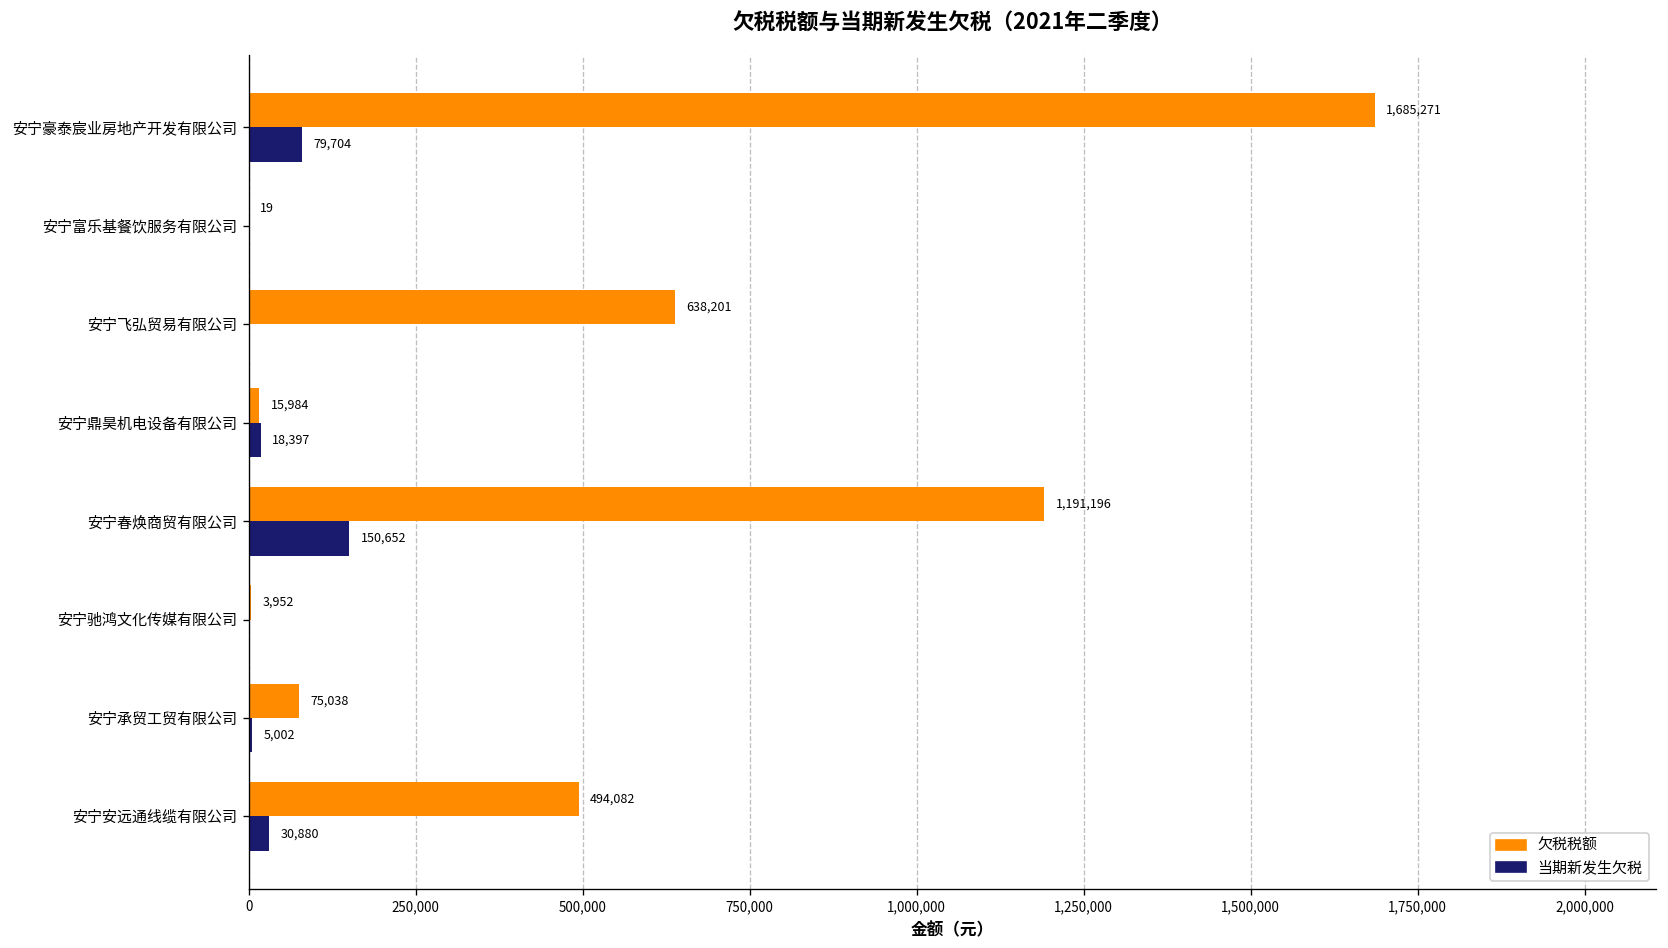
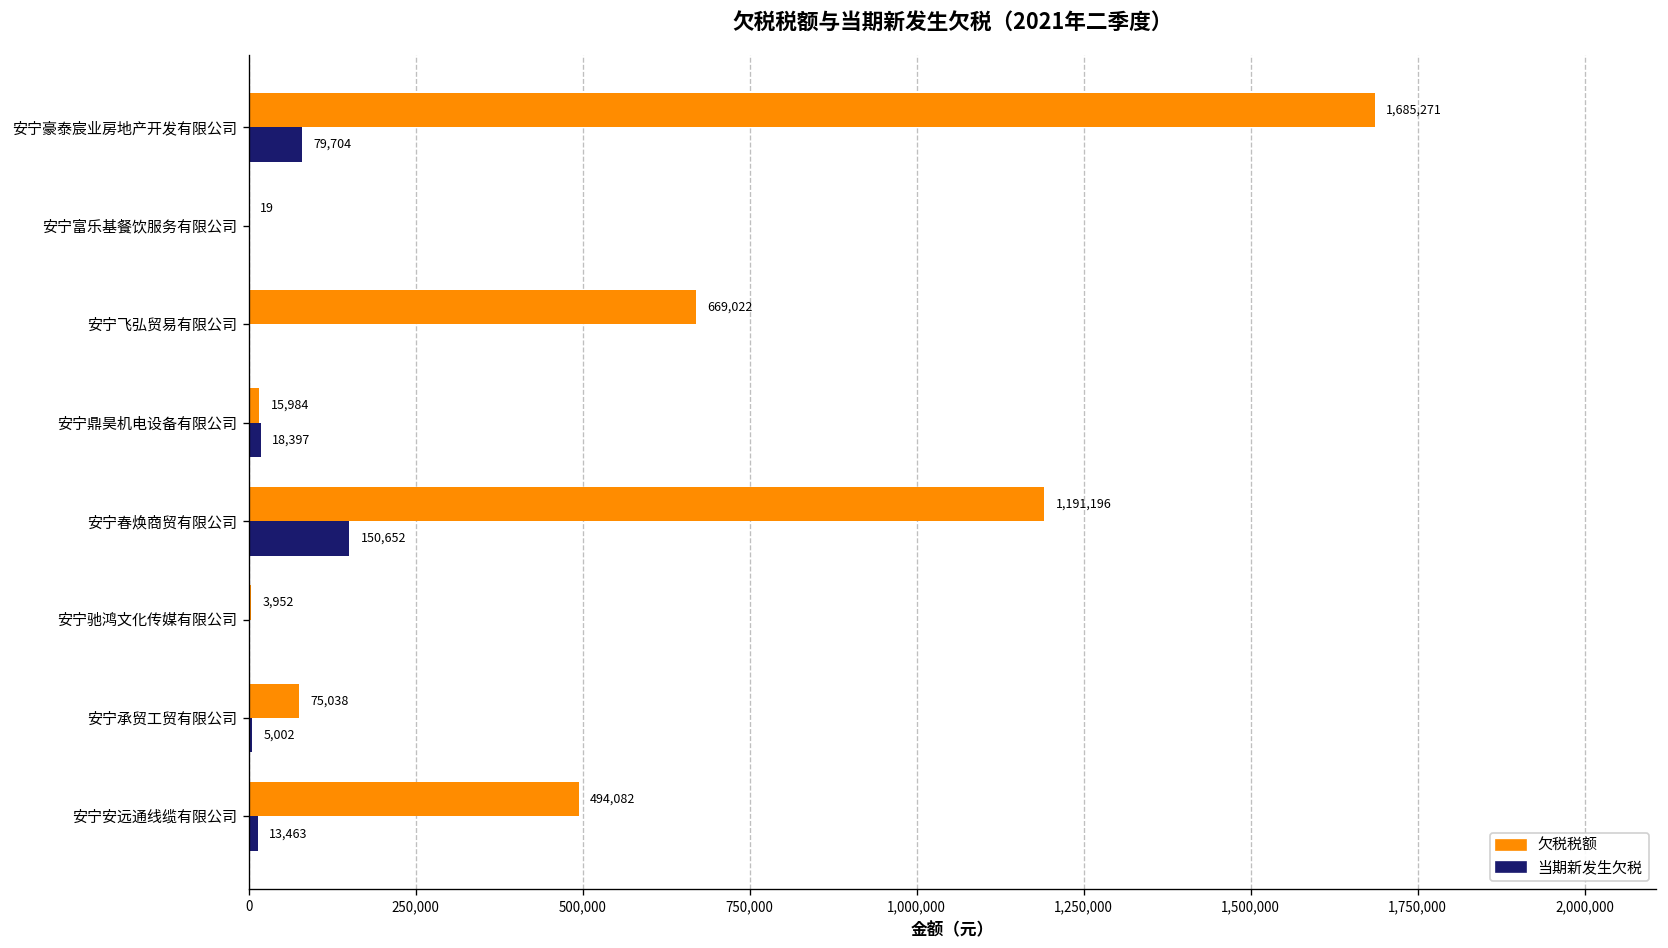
  {
    "欠税税额": {
      "安宁豪泰宸业房地产开发有限公司": "1,685,271",
      "安宁富乐基餐饮服务有限公司": "19",
-     "安宁飞弘贸易有限公司": "638,201",
+     "安宁飞弘贸易有限公司": "669,022",
      "安宁鼎昊机电设备有限公司": "15,984",
      "安宁春焕商贸有限公司": "1,191,196",
      "安宁驰鸿文化传媒有限公司": "3,952",
      "安宁承贸工贸有限公司": "75,038",
      "安宁安远通线缆有限公司": "494,082"
    },
    "当期新发生欠税": {
      "安宁豪泰宸业房地产开发有限公司": "79,704",
      "安宁鼎昊机电设备有限公司": "18,397",
      "安宁春焕商贸有限公司": "150,652",
      "安宁承贸工贸有限公司": "5,002",
-     "安宁安远通线缆有限公司": "30,880"
+     "安宁安远通线缆有限公司": "13,463"
    }
  }
